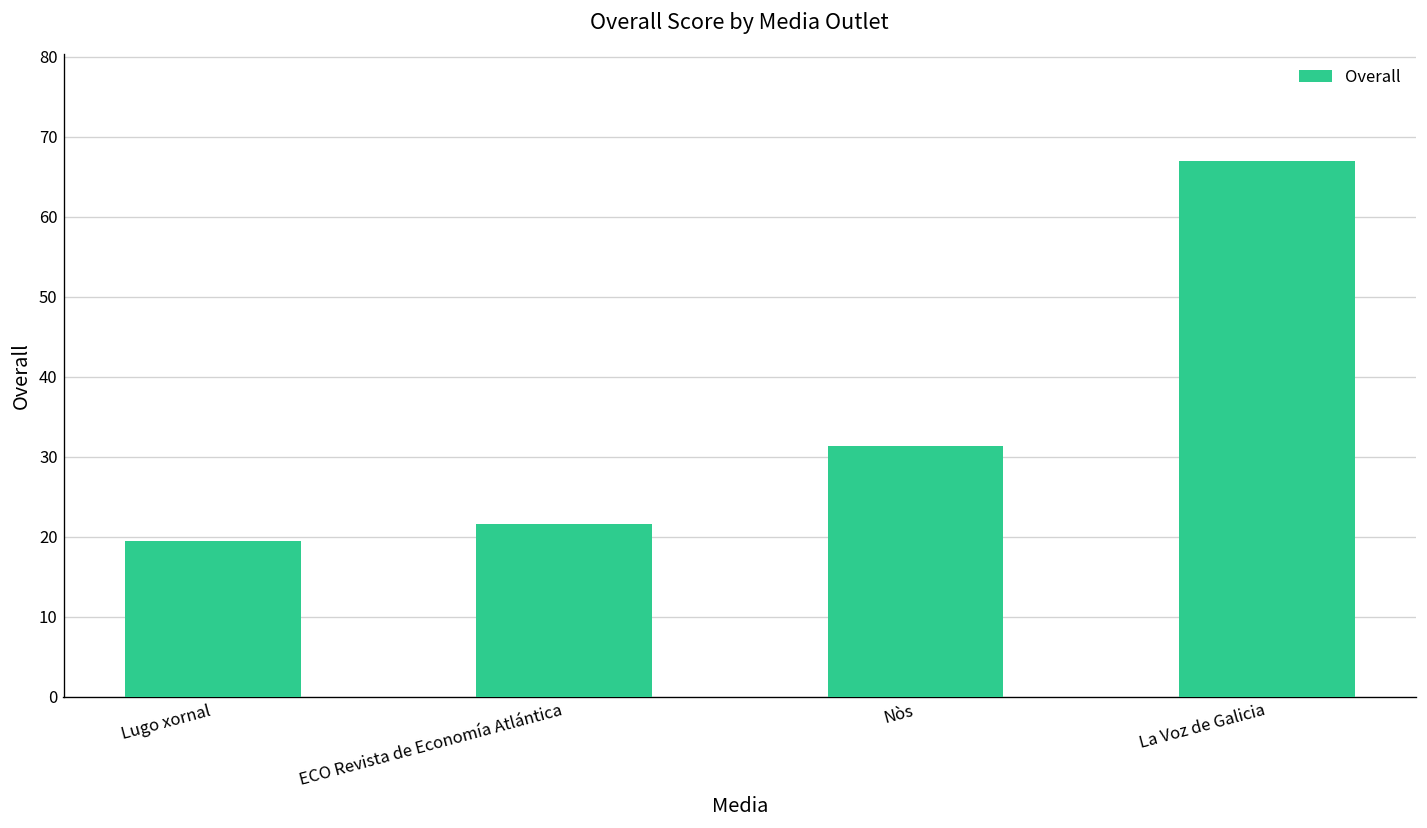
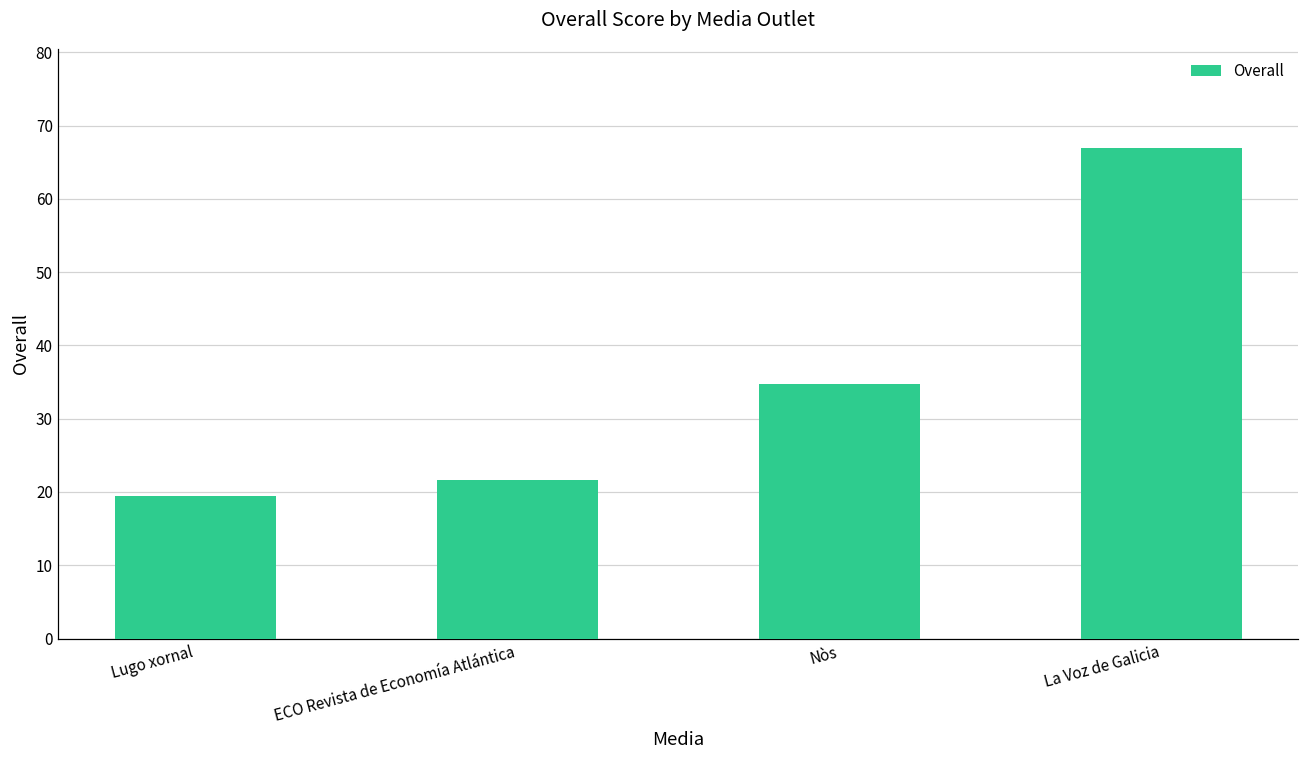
  {
    "Lugo xornal": 20,
    "ECO Revista de Economía Atlántica": 22,
-   "Nòs": 31,
+   "Nòs": 35,
    "La Voz de Galicia": 67
  }
